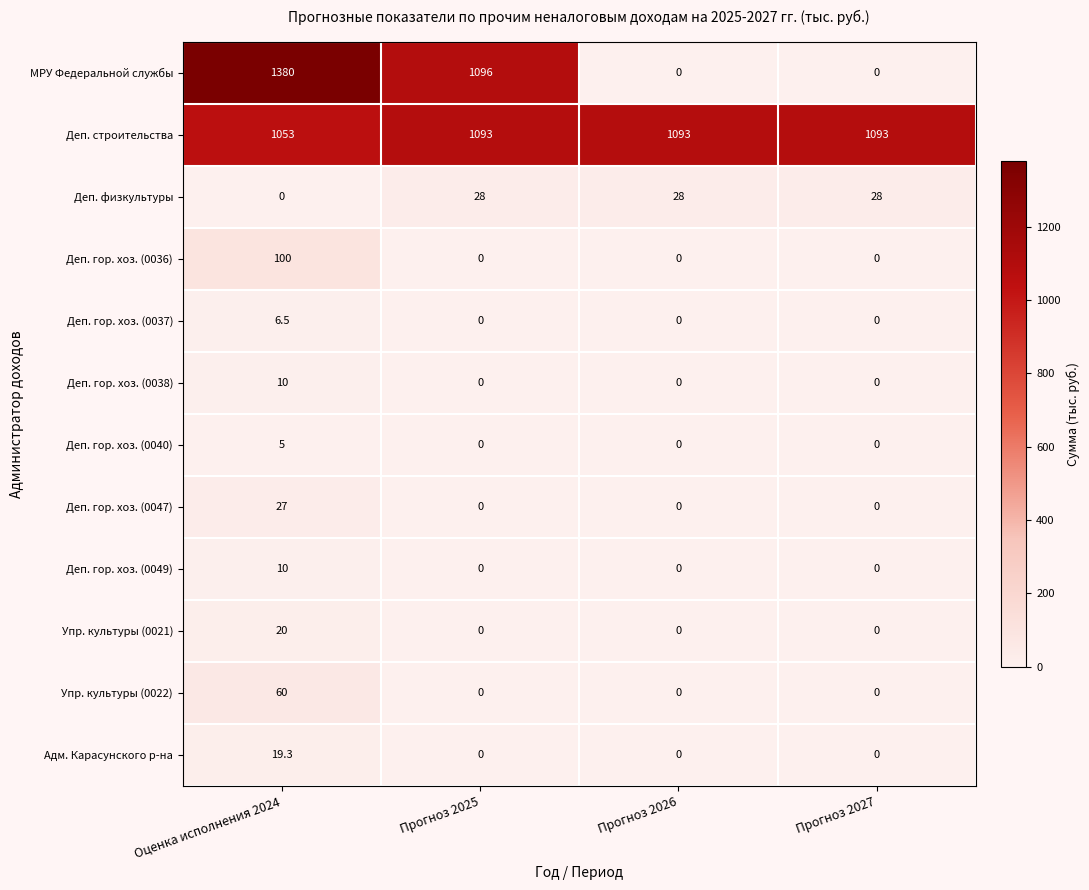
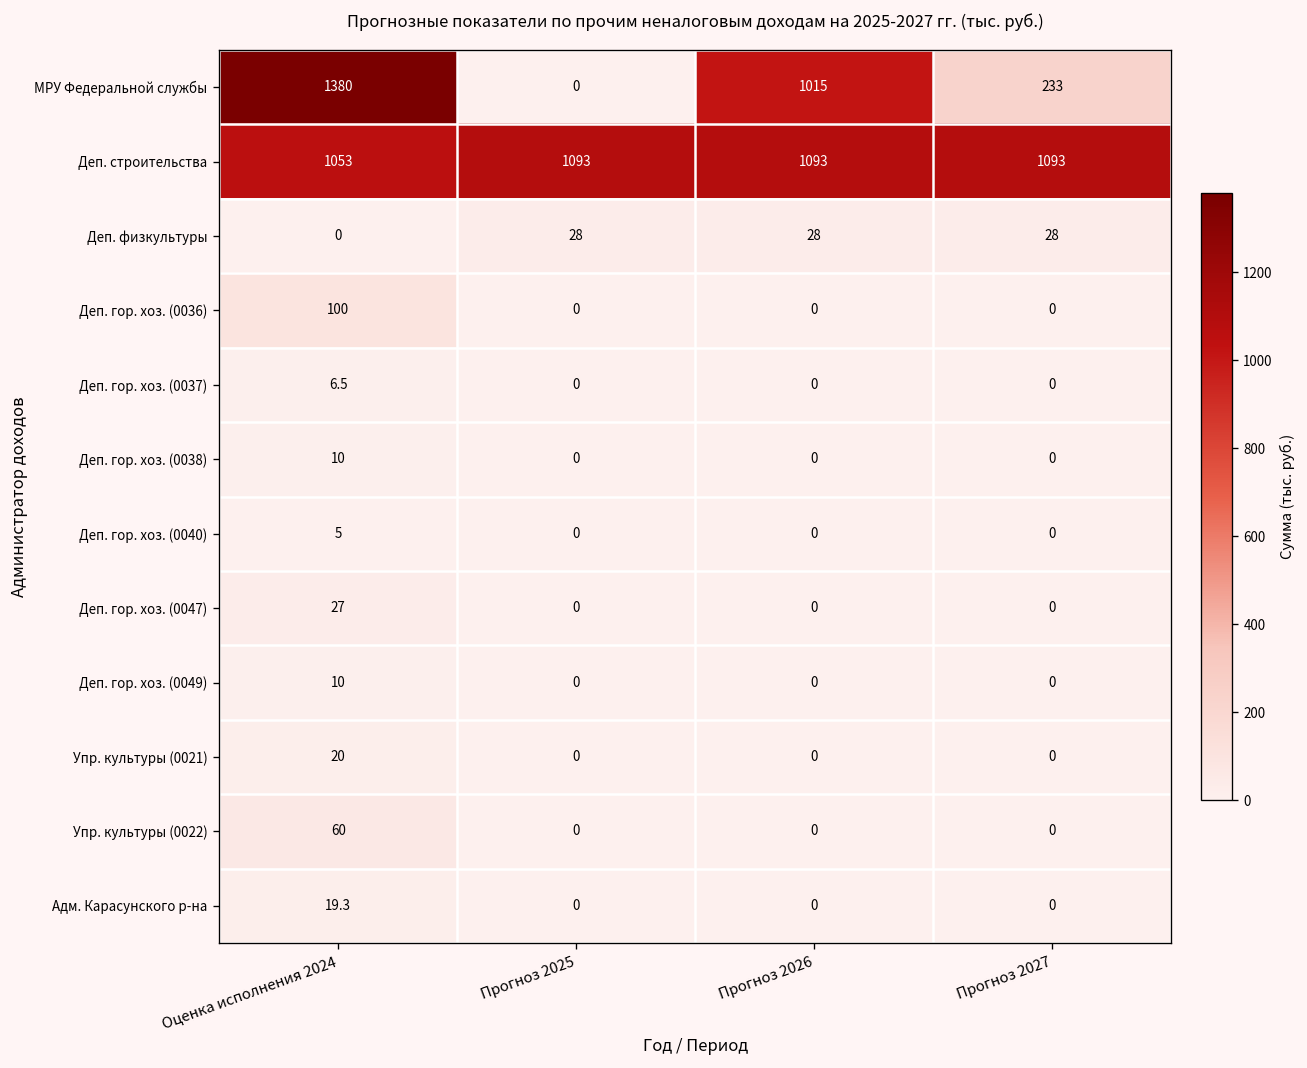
  {
    "МРУ Федеральной службы": {
      "Оценка исполнения 2024": 1380,
-     "Прогноз 2025": 1096,
-     "Прогноз 2026": 0,
-     "Прогноз 2027": 0
+     "Прогноз 2025": 0,
+     "Прогноз 2026": 1015,
+     "Прогноз 2027": 233
    },
    "Деп. строительства": {
      "Оценка исполнения 2024": 1053,
      "Прогноз 2025": 1093,
      "Прогноз 2026": 1093,
      "Прогноз 2027": 1093
    },
    "Деп. физкультуры": {
      "Оценка исполнения 2024": 0,
      "Прогноз 2025": 28,
      "Прогноз 2026": 28,
      "Прогноз 2027": 28
    },
    "Деп. гор. хоз. (0036)": {
      "Оценка исполнения 2024": 100,
      "Прогноз 2025": 0,
      "Прогноз 2026": 0,
      "Прогноз 2027": 0
    },
    "Деп. гор. хоз. (0037)": {
      "Оценка исполнения 2024": 6.5,
      "Прогноз 2025": 0,
      "Прогноз 2026": 0,
      "Прогноз 2027": 0
    },
    "Деп. гор. хоз. (0038)": {
      "Оценка исполнения 2024": 10,
      "Прогноз 2025": 0,
      "Прогноз 2026": 0,
      "Прогноз 2027": 0
    },
    "Деп. гор. хоз. (0040)": {
      "Оценка исполнения 2024": 5,
      "Прогноз 2025": 0,
      "Прогноз 2026": 0,
      "Прогноз 2027": 0
    },
    "Деп. гор. хоз. (0047)": {
      "Оценка исполнения 2024": 27,
      "Прогноз 2025": 0,
      "Прогноз 2026": 0,
      "Прогноз 2027": 0
    },
    "Деп. гор. хоз. (0049)": {
      "Оценка исполнения 2024": 10,
      "Прогноз 2025": 0,
      "Прогноз 2026": 0,
      "Прогноз 2027": 0
    },
    "Упр. культуры (0021)": {
      "Оценка исполнения 2024": 20,
      "Прогноз 2025": 0,
      "Прогноз 2026": 0,
      "Прогноз 2027": 0
    },
    "Упр. культуры (0022)": {
      "Оценка исполнения 2024": 60,
      "Прогноз 2025": 0,
      "Прогноз 2026": 0,
      "Прогноз 2027": 0
    },
    "Адм. Карасунского р-на": {
      "Оценка исполнения 2024": 19.3,
      "Прогноз 2025": 0,
      "Прогноз 2026": 0,
      "Прогноз 2027": 0
    }
  }
